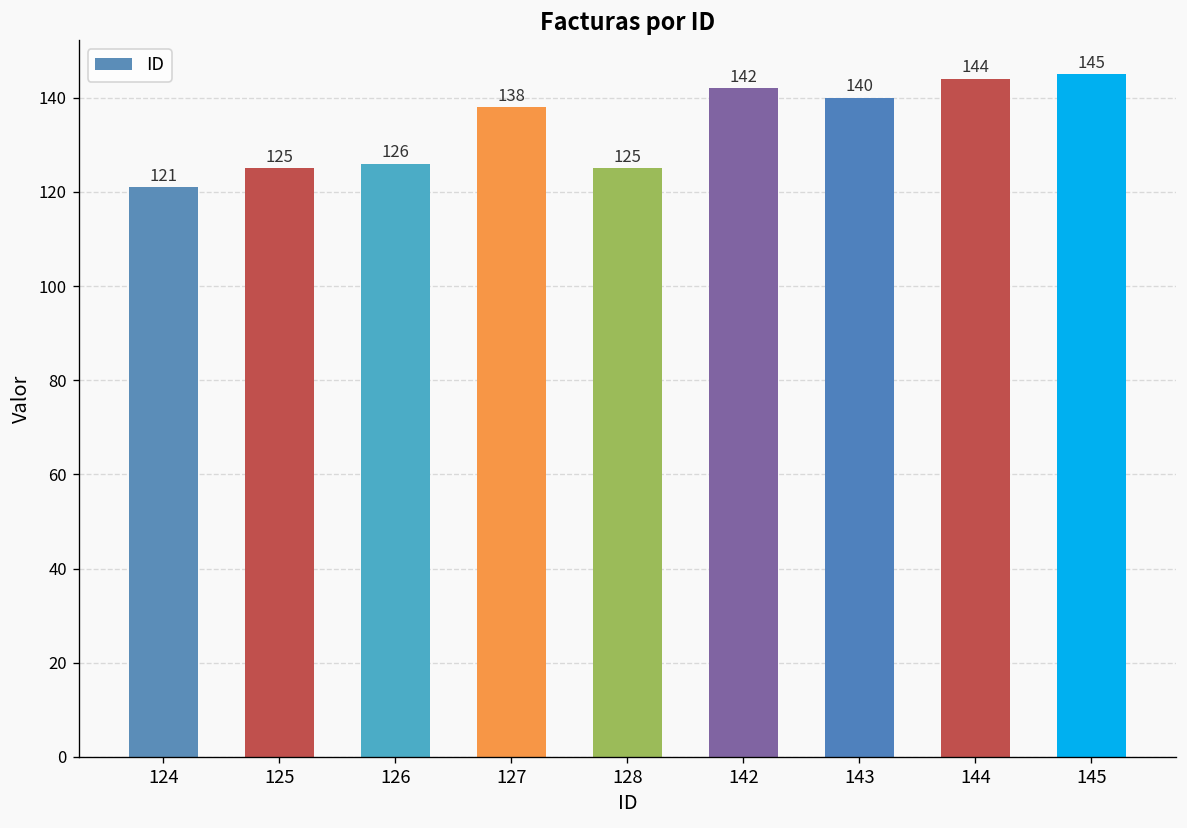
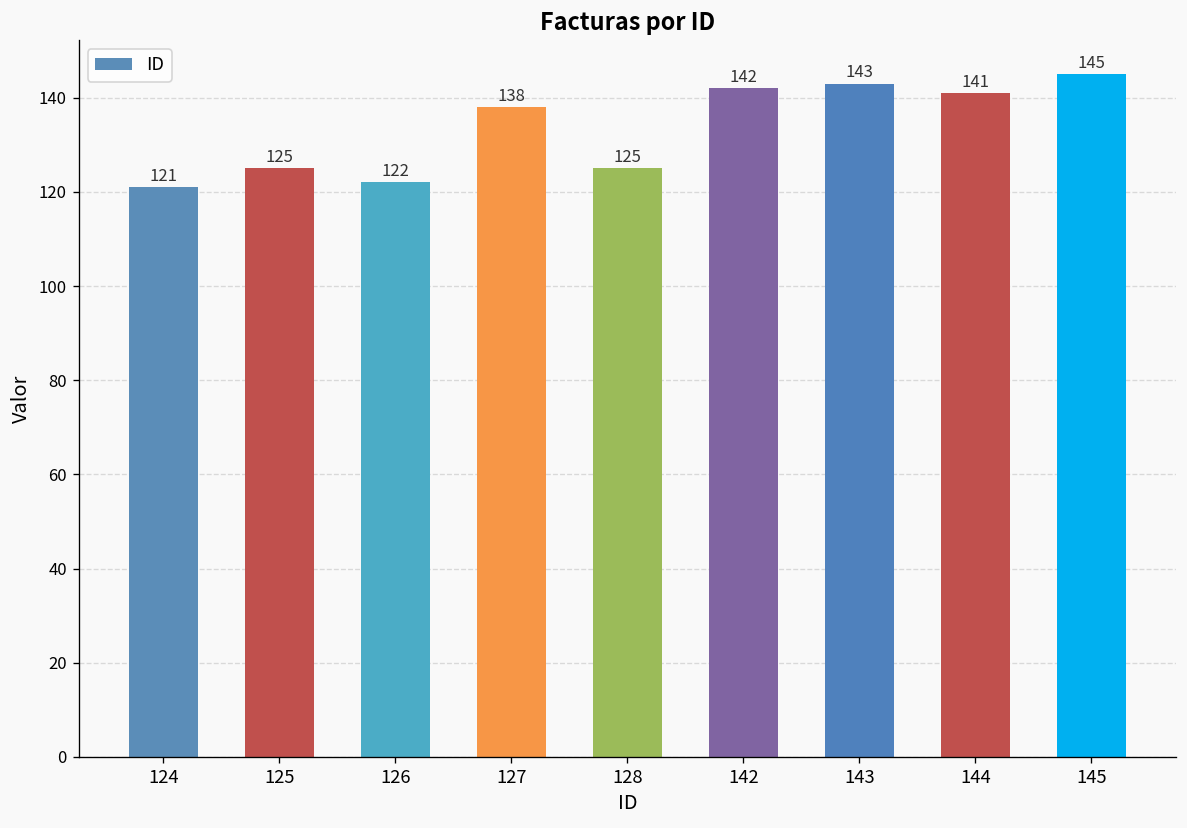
  {
    "124": 121,
    "125": 125,
-   "126": 126,
+   "126": 122,
    "127": 138,
    "128": 125,
    "142": 142,
-   "143": 140,
-   "144": 144,
+   "143": 143,
+   "144": 141,
    "145": 145
  }
